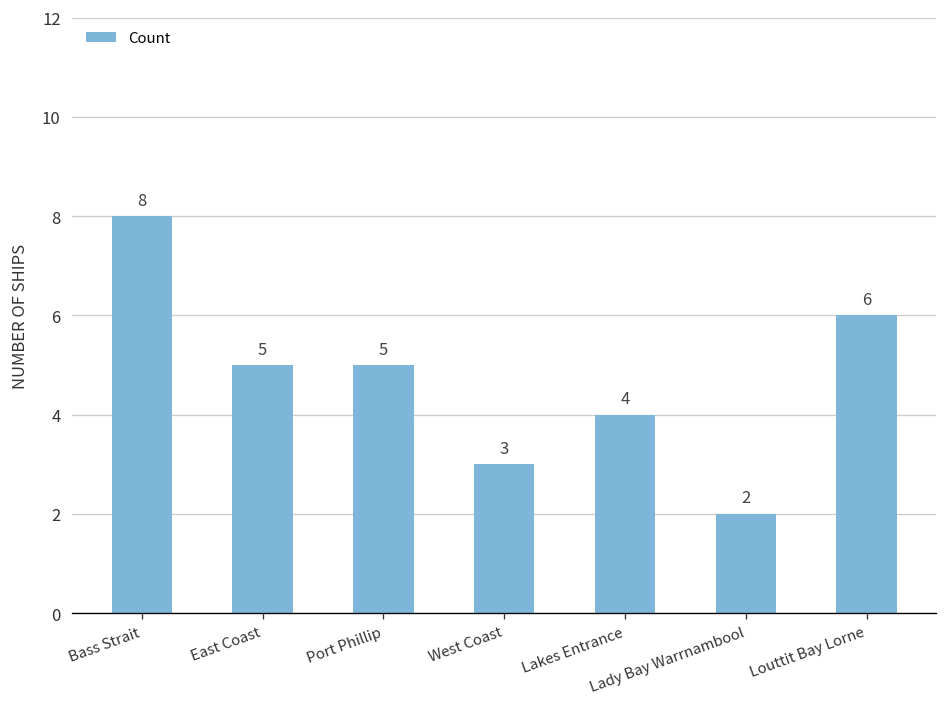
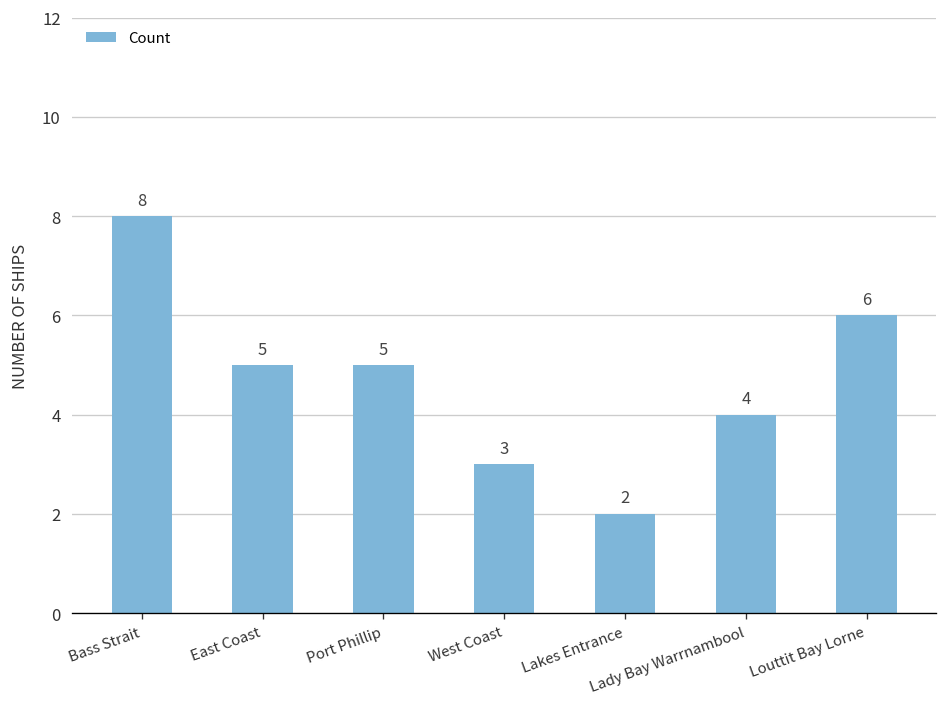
  {
    "Bass Strait": 8,
    "East Coast": 5,
    "Port Phillip": 5,
    "West Coast": 3,
-   "Lakes Entrance": 4,
-   "Lady Bay Warrnambool": 2,
+   "Lakes Entrance": 2,
+   "Lady Bay Warrnambool": 4,
    "Louttit Bay Lorne": 6
  }
